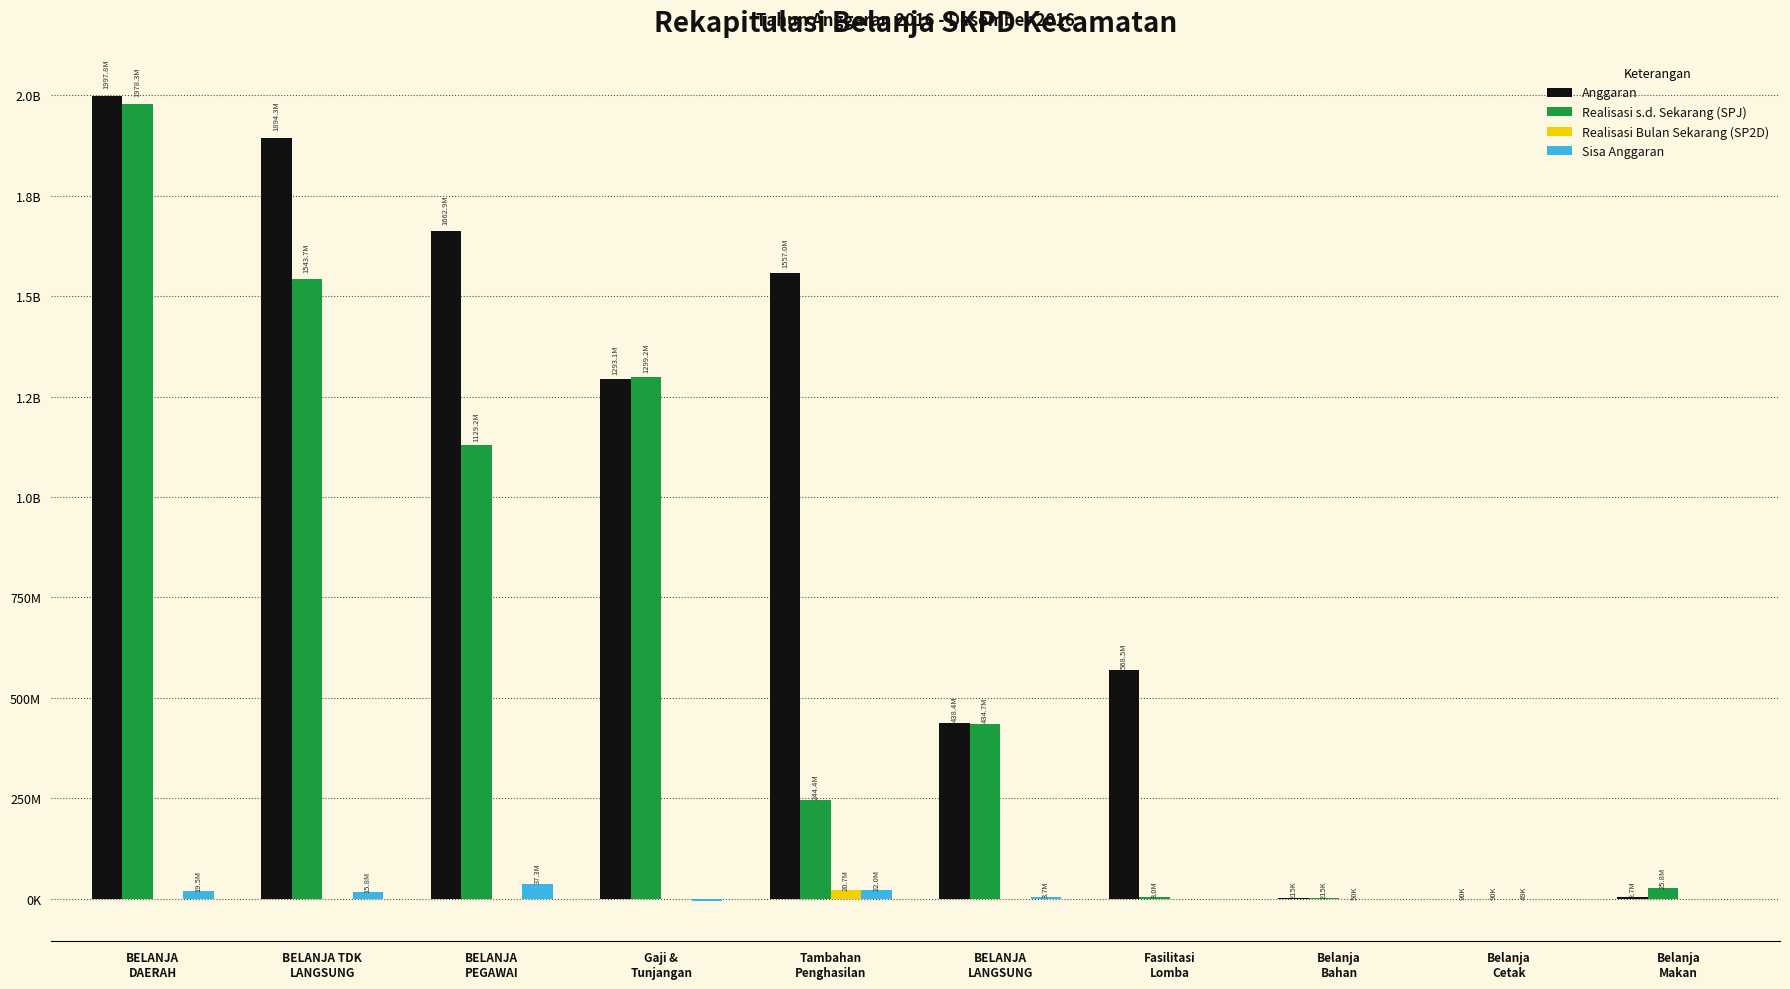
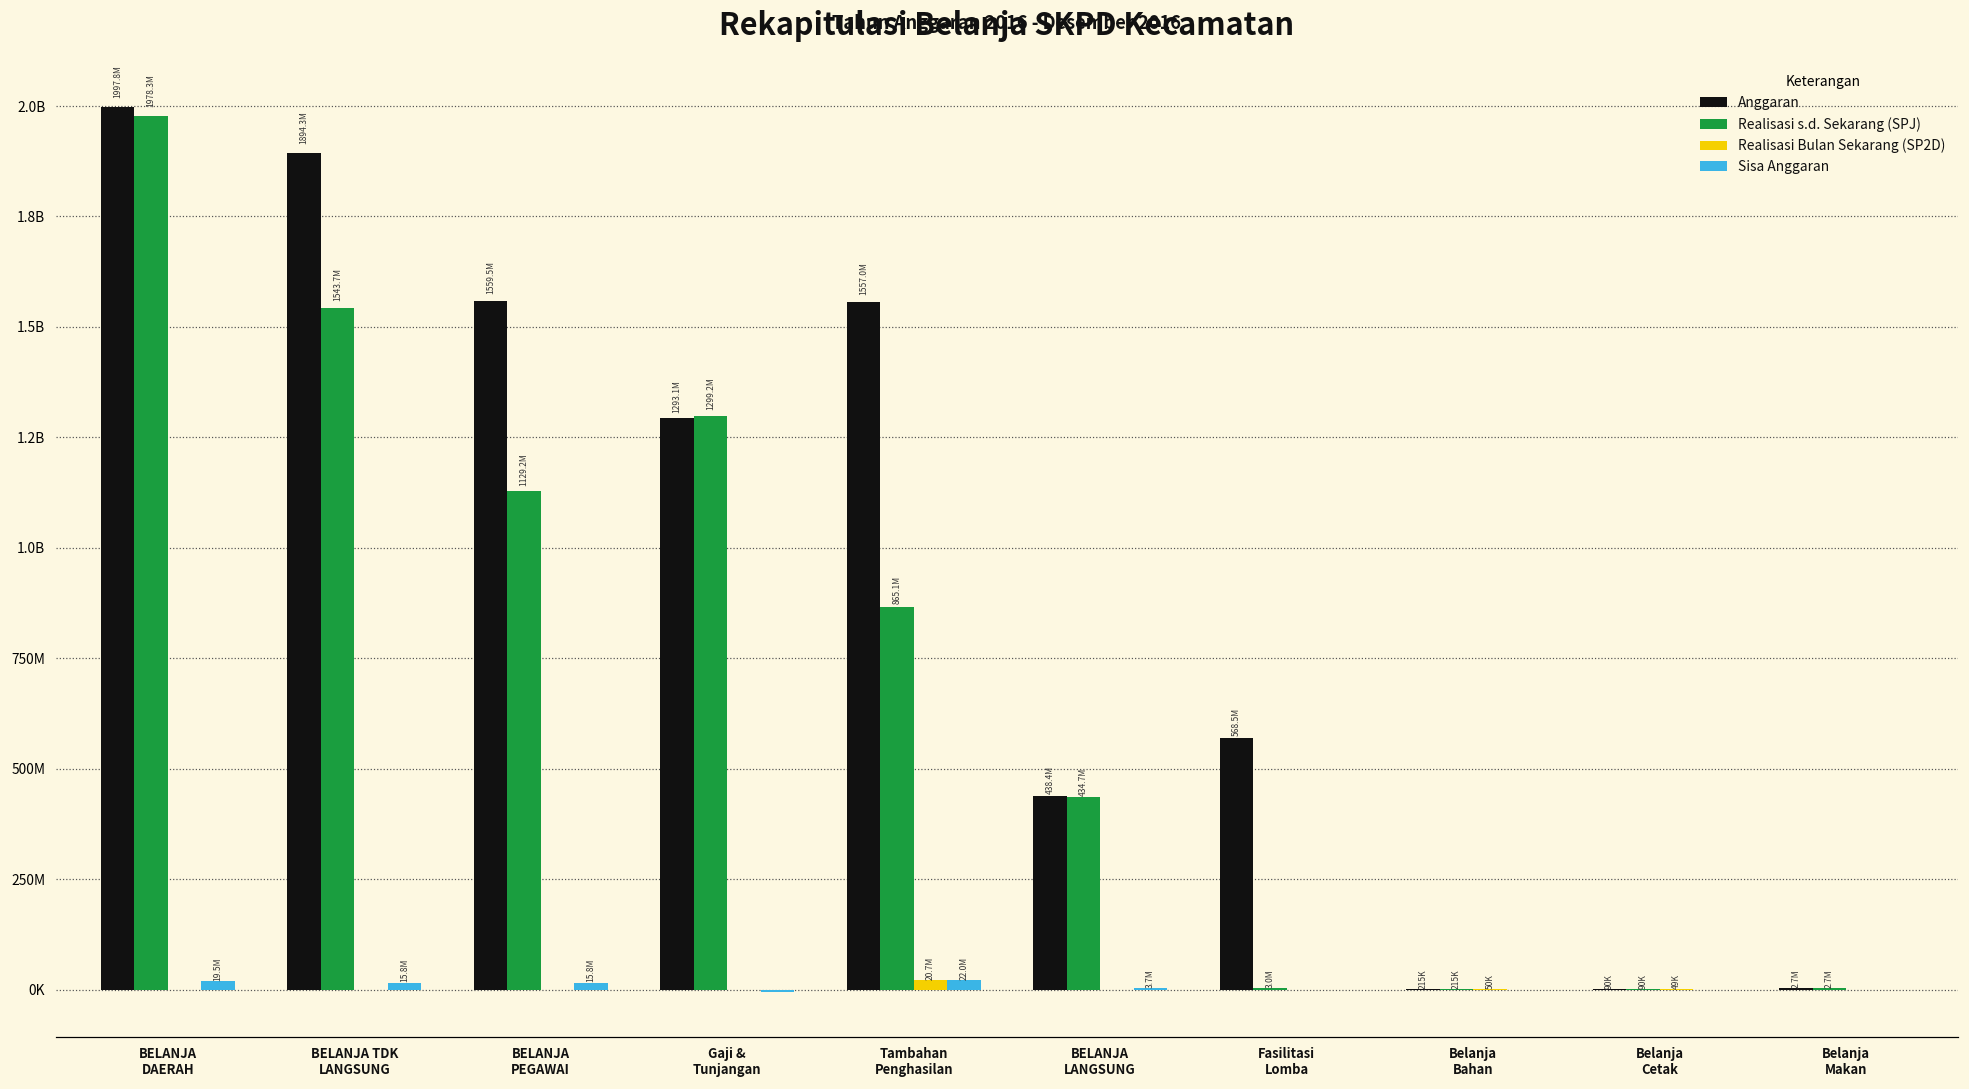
  {
    "Anggaran": {
      "BELANJA DAERAH": "1997.8M",
      "BELANJA TDK LANGSUNG": "1894.3M",
-     "BELANJA PEGAWAI": "1662.9M",
+     "BELANJA PEGAWAI": "1559.5M",
      "Gaji & Tunjangan": "1293.1M",
      "Tambahan Penghasilan": "1557.0M",
      "BELANJA LANGSUNG": "438.4M",
      "Fasilitasi Lomba": "568.5M",
      "Belanja Bahan": "215K",
      "Belanja Cetak": "90K",
      "Belanja Makan": "2.7M"
    },
    "Realisasi s.d. Sekarang (SPJ)": {
      "BELANJA DAERAH": "1978.3M",
      "BELANJA TDK LANGSUNG": "1543.7M",
      "BELANJA PEGAWAI": "1129.2M",
      "Gaji & Tunjangan": "1299.2M",
-     "Tambahan Penghasilan": "244.4M",
+     "Tambahan Penghasilan": "865.1M",
      "BELANJA LANGSUNG": "434.7M",
      "Fasilitasi Lomba": "3.0M",
      "Belanja Bahan": "215K",
      "Belanja Cetak": "90K",
-     "Belanja Makan": "25.8M"
+     "Belanja Makan": "2.7M"
    },
    "Realisasi Bulan Sekarang (SP2D)": {
      "Tambahan Penghasilan": "20.7M",
      "Belanja Bahan": "50K",
      "Belanja Cetak": "49K"
    },
    "Sisa Anggaran": {
      "BELANJA DAERAH": "19.5M",
      "BELANJA TDK LANGSUNG": "15.8M",
-     "BELANJA PEGAWAI": "37.3M",
+     "BELANJA PEGAWAI": "15.8M",
      "Tambahan Penghasilan": "22.0M",
      "BELANJA LANGSUNG": "3.7M"
    }
  }
